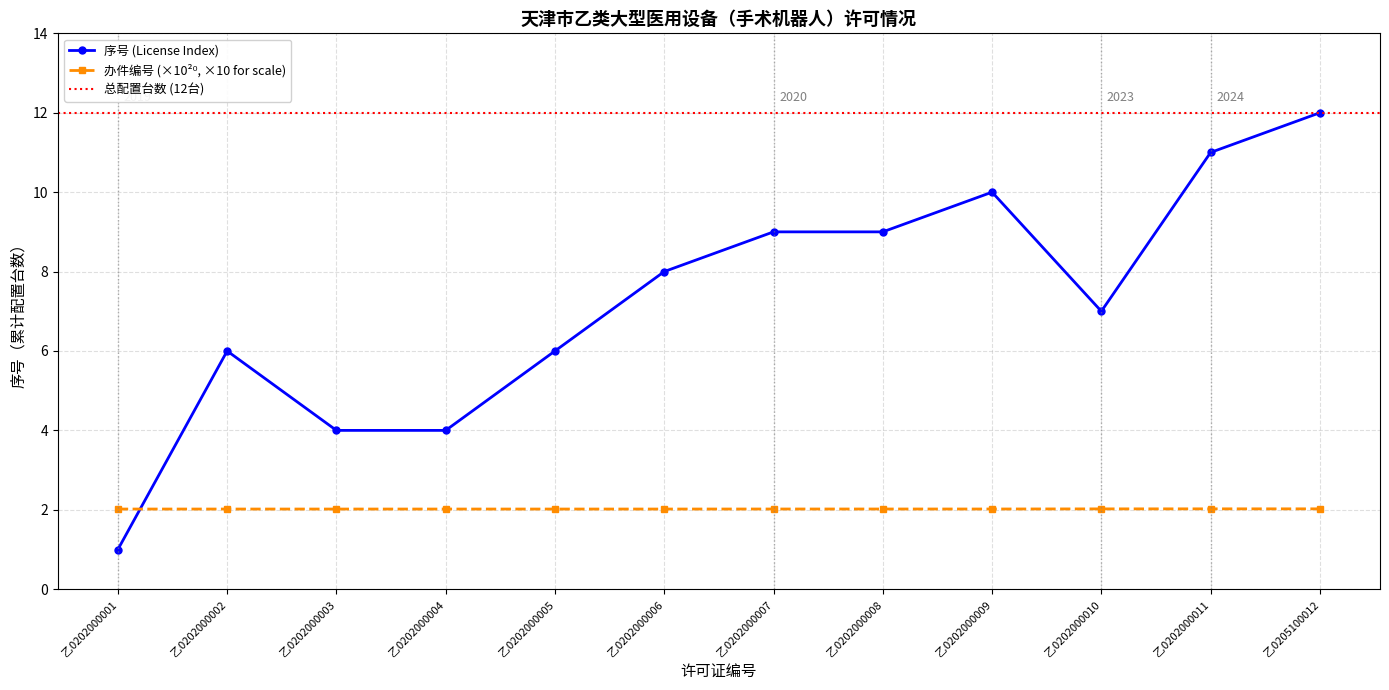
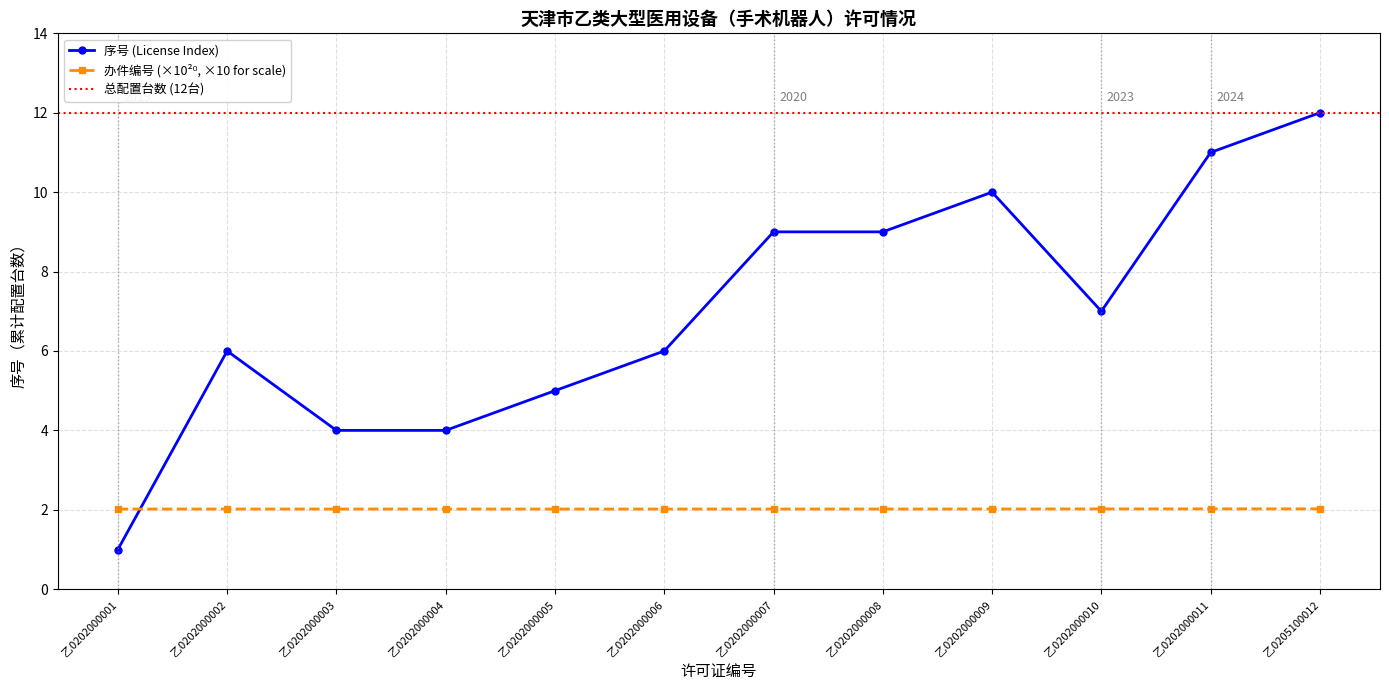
  {
    "序号 (License Index)": {
      "乙0202000001": 1,
      "乙0202000002": 6,
      "乙0202000003": 4,
      "乙0202000004": 4,
-     "乙0202000005": 6,
-     "乙0202000006": 8,
+     "乙0202000005": 5,
+     "乙0202000006": 6,
      "乙0202000007": 9,
      "乙0202000008": 9,
      "乙0202000009": 10,
      "乙0202000010": 7,
      "乙0202000011": 11,
      "乙0205100012": 12
    },
    "办件编号 (×10²⁰, ×10 for scale)": {
      "乙0202000001": 2,
      "乙0202000002": 2,
      "乙0202000003": 2,
      "乙0202000004": 2,
      "乙0202000005": 2,
      "乙0202000006": 2,
      "乙0202000007": 2,
      "乙0202000008": 2,
      "乙0202000009": 2,
      "乙0202000010": 2,
      "乙0202000011": 2,
      "乙0205100012": 2
    }
  }
